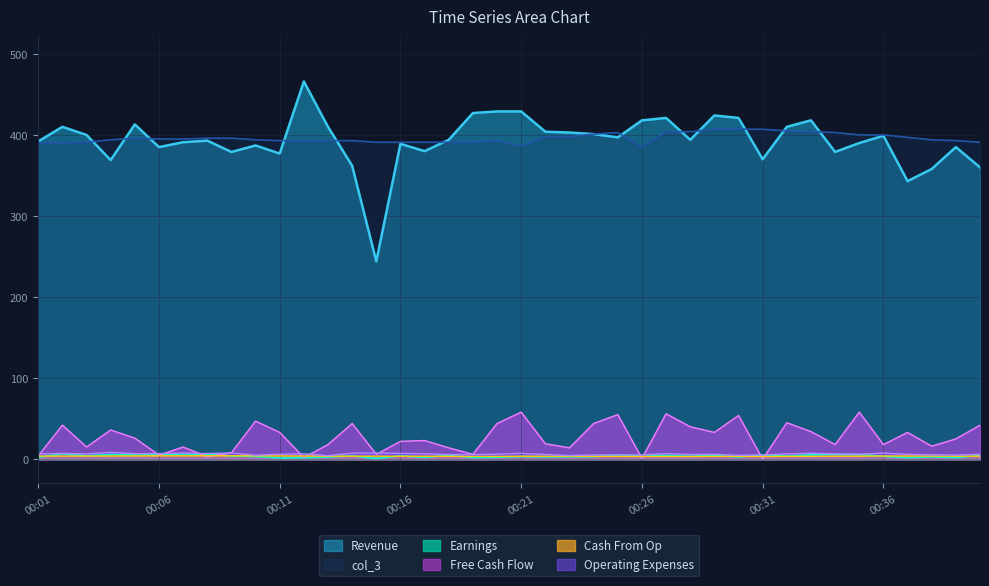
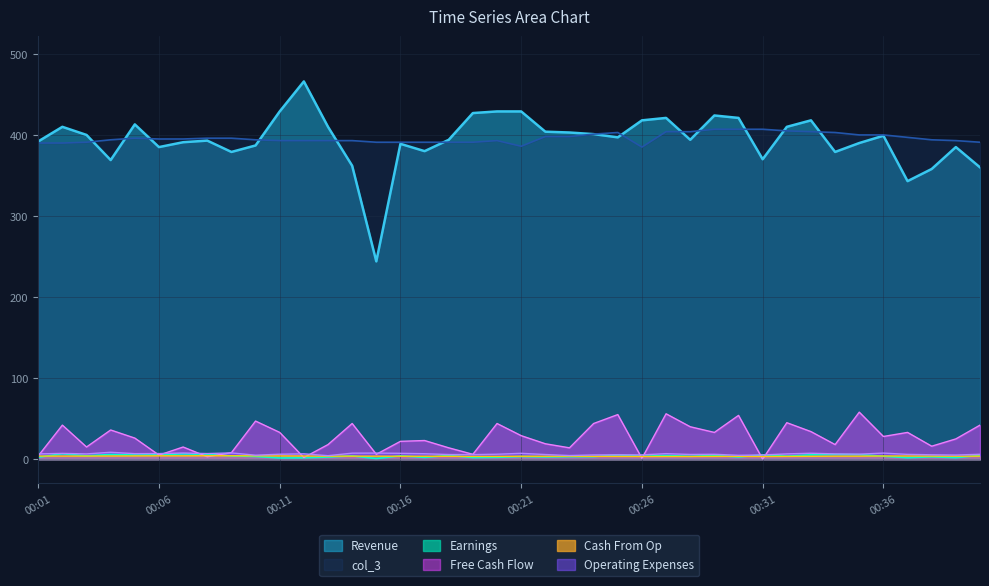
  {
    "Revenue": {
      "00:06": 390,
-     "00:11": 380,
+     "00:11": 430,
      "00:21": 430,
      "00:26": 420,
      "00:31": 370
    },
    "col_3": {
      "00:06": 400,
      "00:11": 390,
      "00:21": 390,
      "00:26": 390,
      "00:31": 410
    },
    "Free Cash Flow": {
      "00:11": 30,
      "00:16": 20,
-     "00:21": 60,
+     "00:21": 30,
      "00:31": 0,
-     "00:36": 20
+     "00:36": 30
    },
    "Operating Expenses": {
      "00:21": 10,
      "00:36": 10
    }
  }
